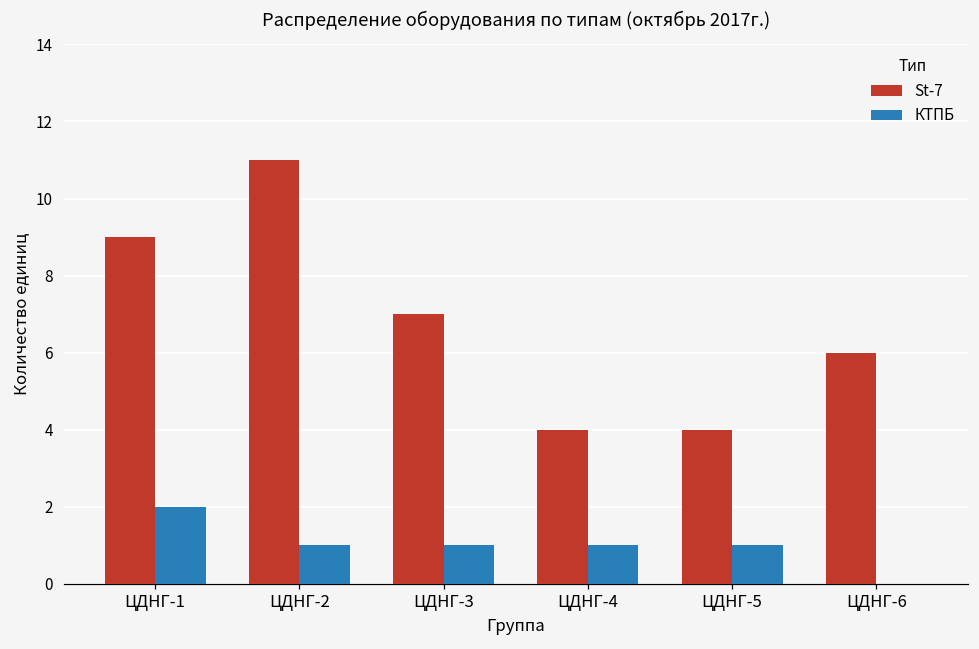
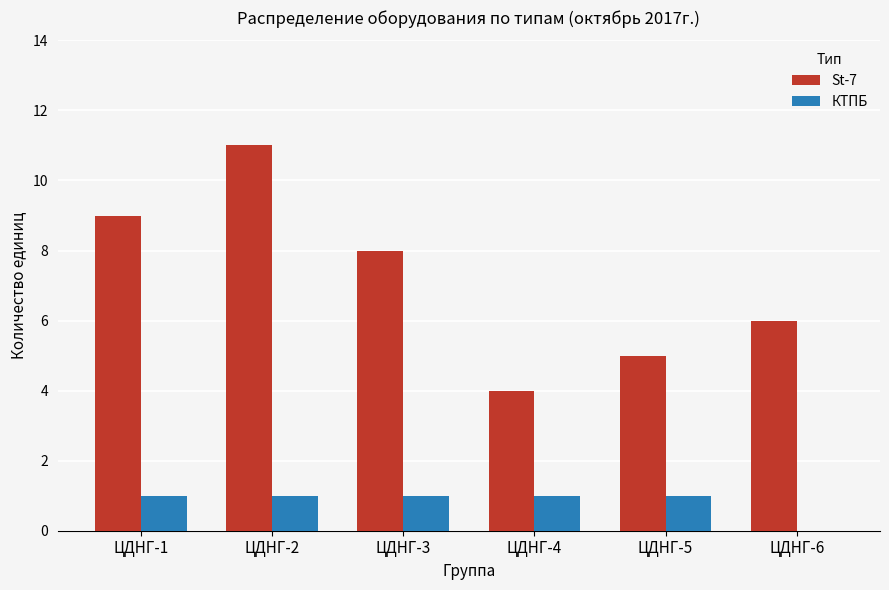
  {
    "St-7": {
      "ЦДНГ-1": 9,
      "ЦДНГ-2": 11,
-     "ЦДНГ-3": 7,
+     "ЦДНГ-3": 8,
      "ЦДНГ-4": 4,
-     "ЦДНГ-5": 4,
+     "ЦДНГ-5": 5,
      "ЦДНГ-6": 6
    },
    "КТПБ": {
-     "ЦДНГ-1": 2,
+     "ЦДНГ-1": 1,
      "ЦДНГ-2": 1,
      "ЦДНГ-3": 1,
      "ЦДНГ-4": 1,
      "ЦДНГ-5": 1,
      "ЦДНГ-6": 0
    }
  }
